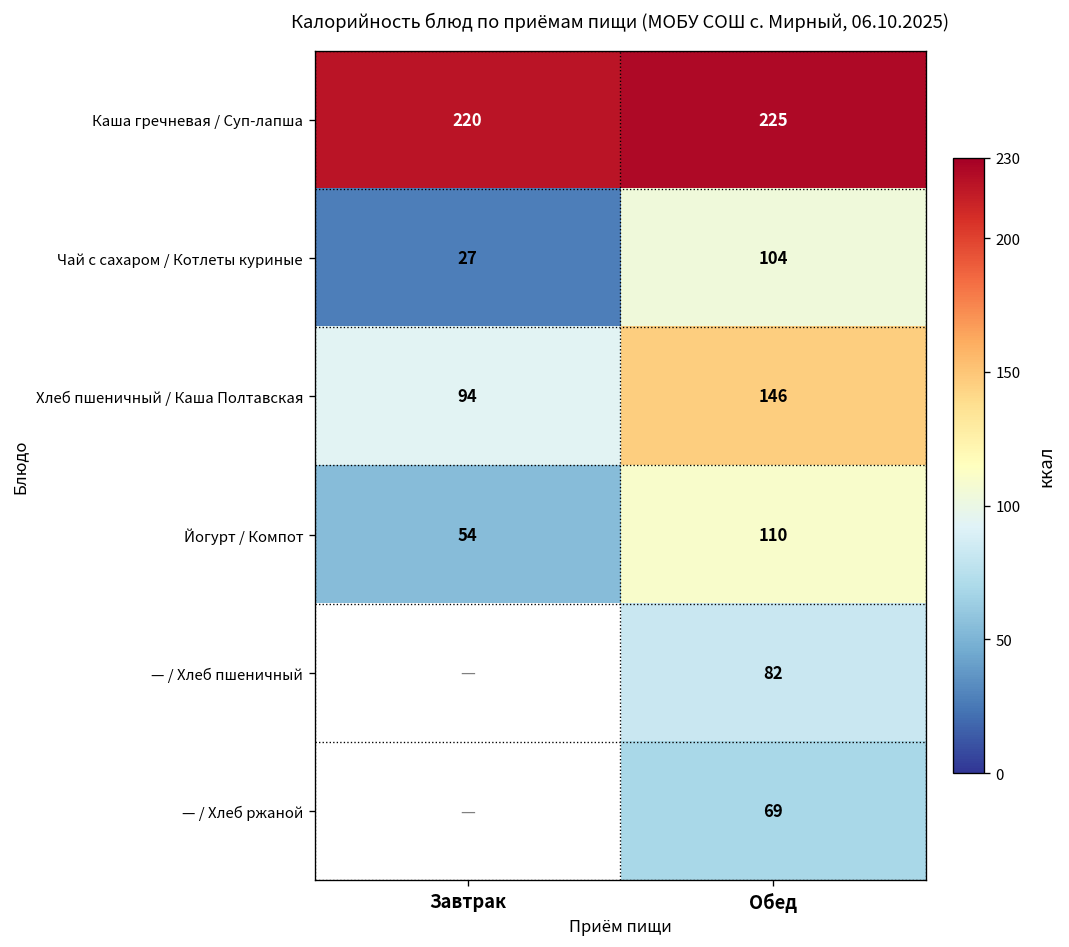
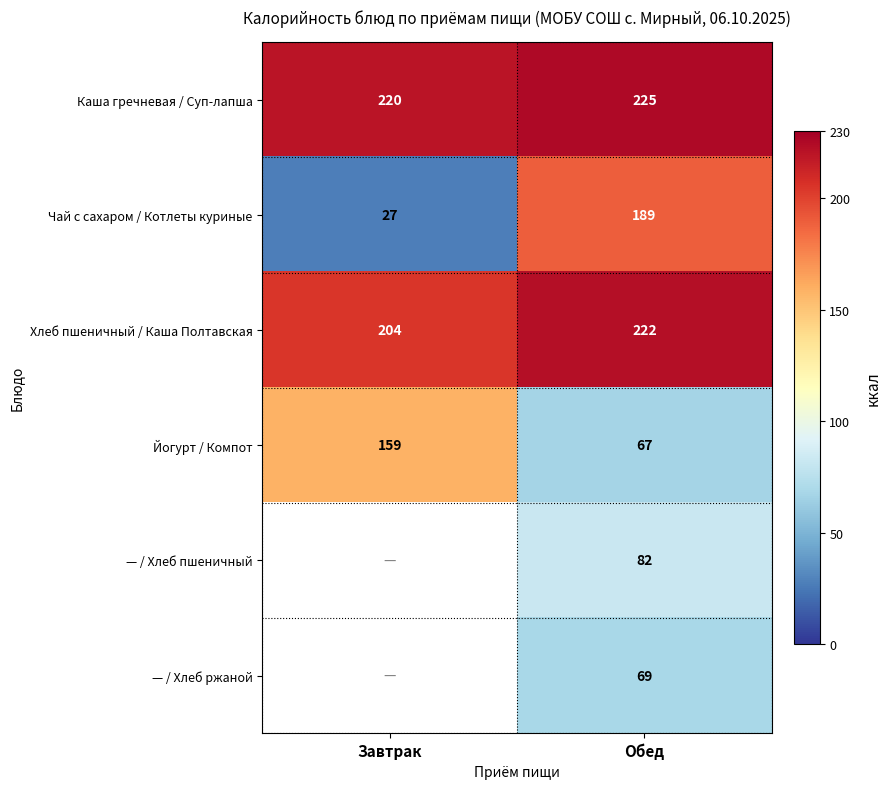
  {
    "Каша гречневая / Суп-лапша": {
      "Завтрак": 220,
      "Обед": 225
    },
    "Чай с сахаром / Котлеты куриные": {
      "Завтрак": 27,
-     "Обед": 104
+     "Обед": 189
    },
    "Хлеб пшеничный / Каша Полтавская": {
-     "Завтрак": 94,
-     "Обед": 146
+     "Завтрак": 204,
+     "Обед": 222
    },
    "Йогурт / Компот": {
-     "Завтрак": 54,
-     "Обед": 110
+     "Завтрак": 159,
+     "Обед": 67
    },
    "— / Хлеб пшеничный": {
      "Обед": 82
    },
    "— / Хлеб ржаной": {
      "Обед": 69
    }
  }
